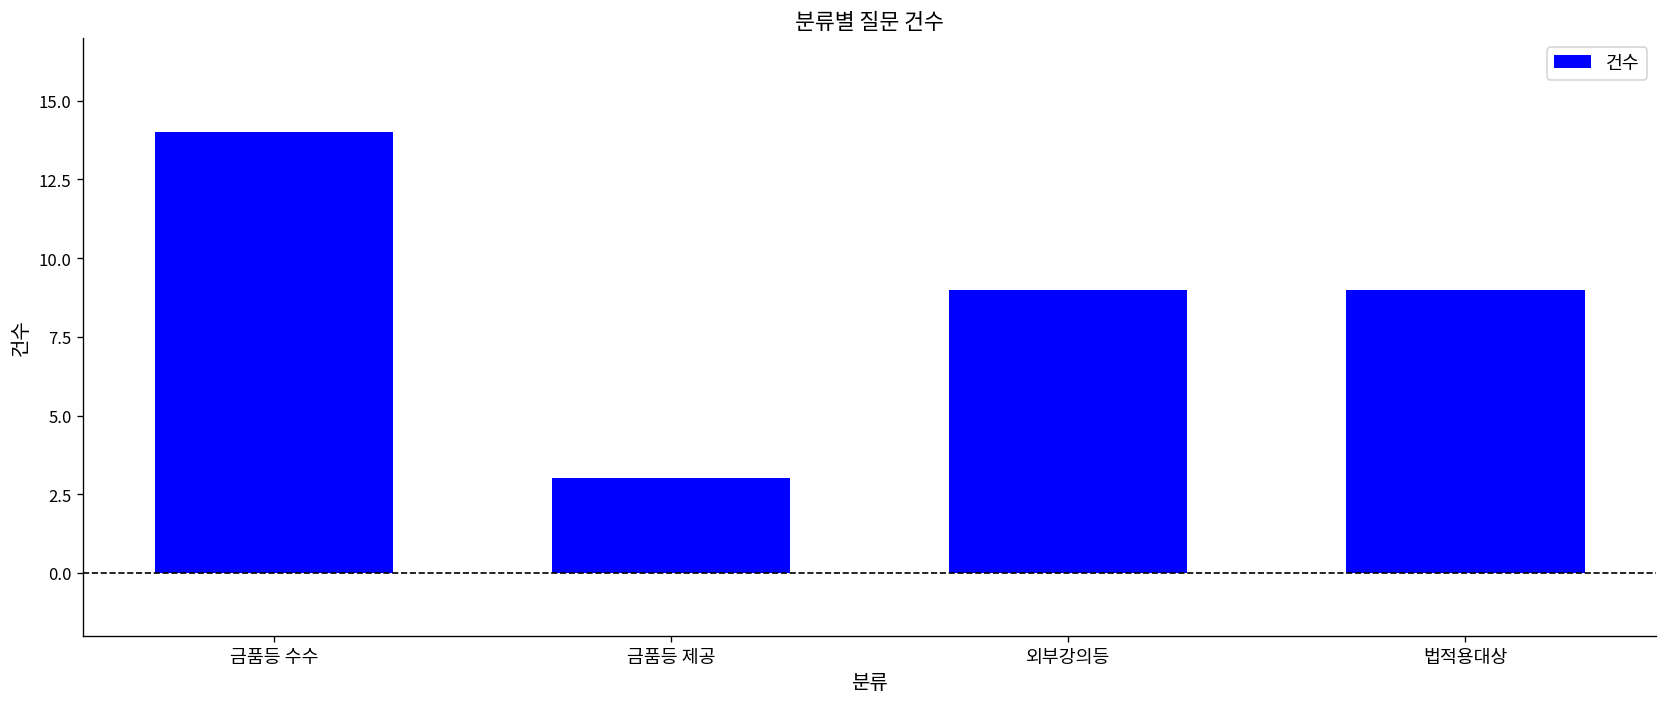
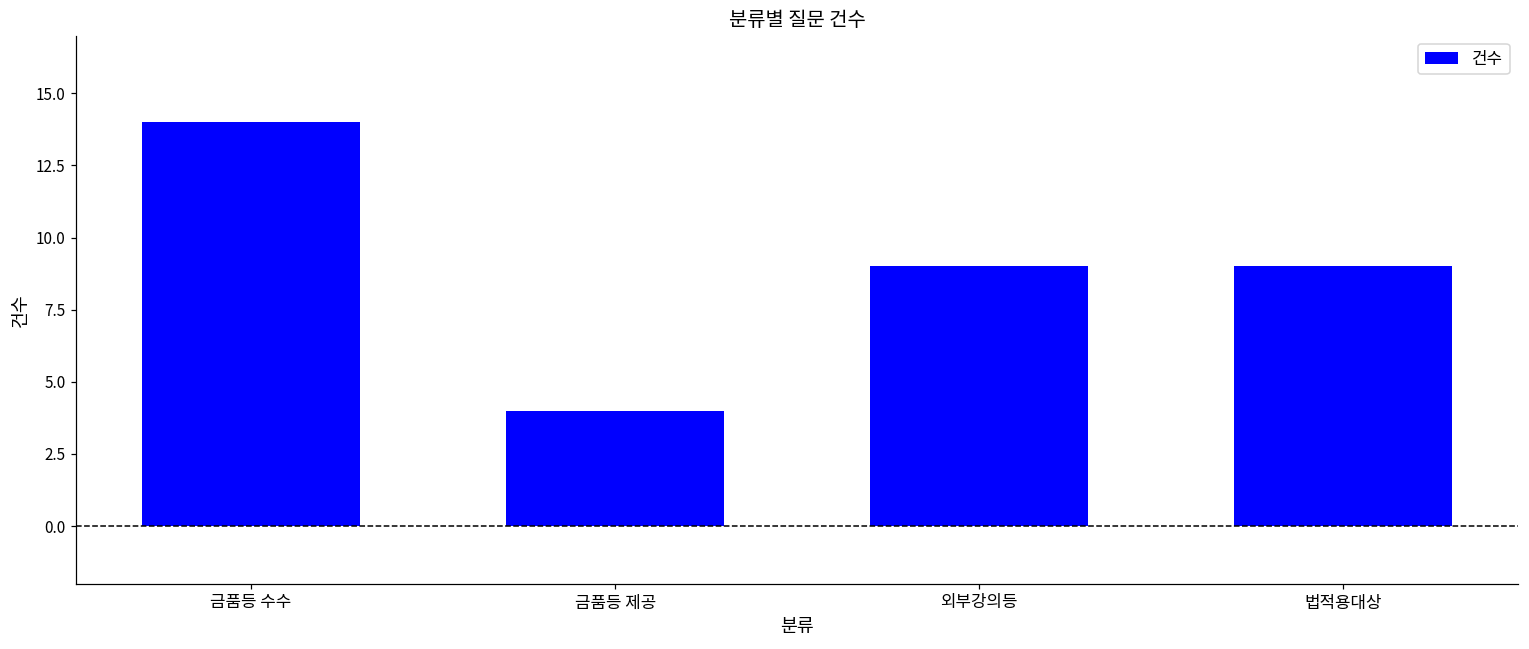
  {
    "금품등 수수": 14,
-   "금품등 제공": 3,
+   "금품등 제공": 4,
    "외부강의등": 9,
    "법적용대상": 9
  }
